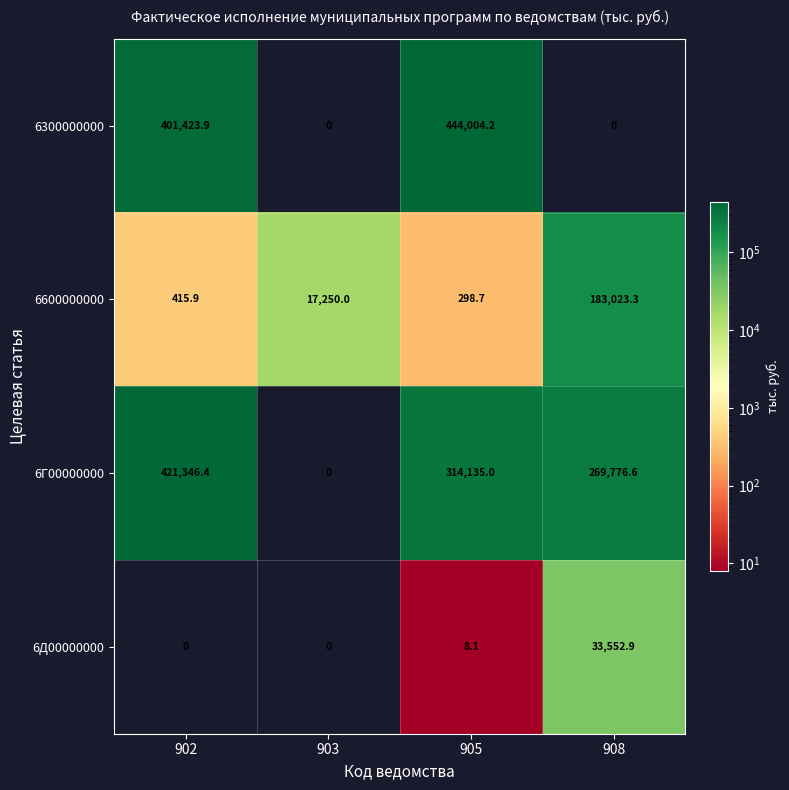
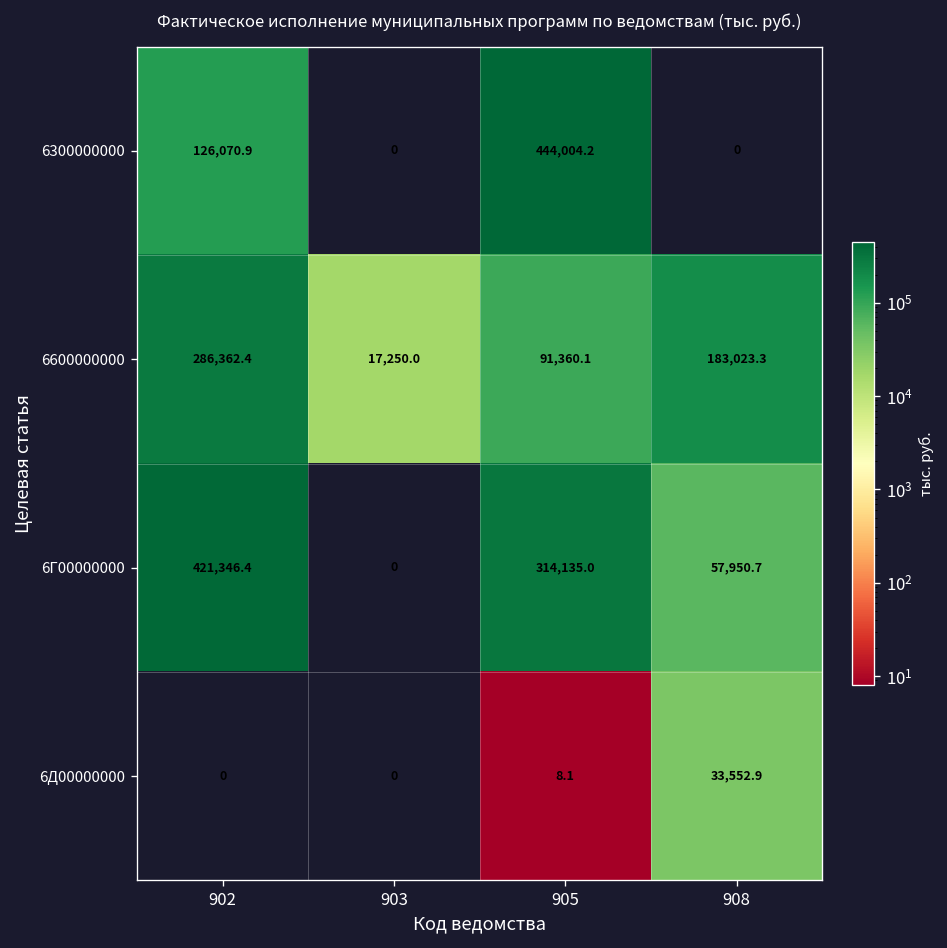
  {
    "6300000000": {
-     "902": "401,423.9",
+     "902": "126,070.9",
      "905": "444,004.2"
    },
    "6600000000": {
-     "902": "415.9",
+     "902": "286,362.4",
      "903": "17,250.0",
-     "905": "298.7",
+     "905": "91,360.1",
      "908": "183,023.3"
    },
    "6Г00000000": {
      "902": "421,346.4",
      "905": "314,135.0",
-     "908": "269,776.6"
+     "908": "57,950.7"
    },
    "6Д00000000": {
      "905": "8.1",
      "908": "33,552.9"
    }
  }
